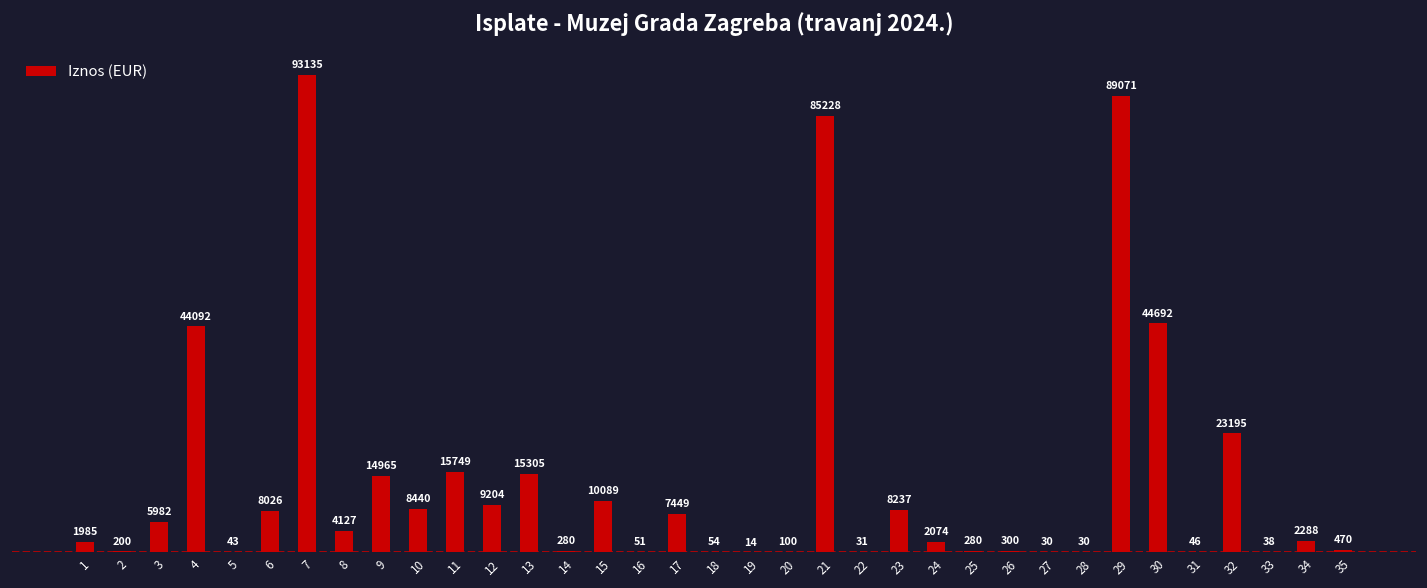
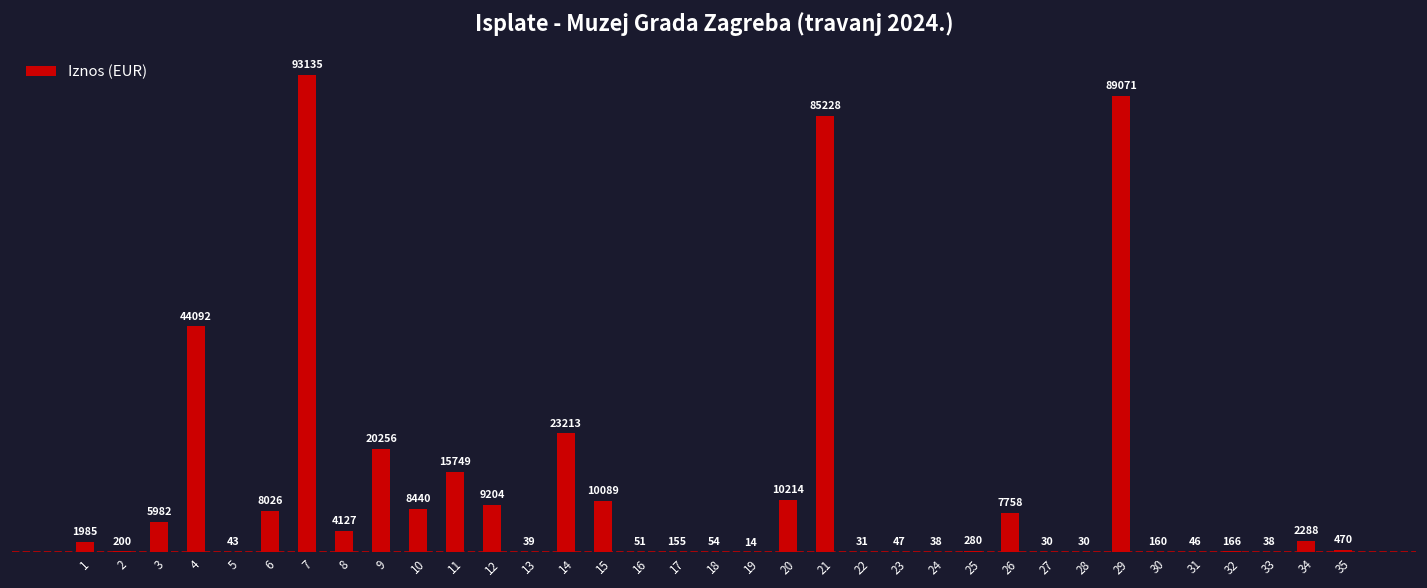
  {
    "1": 1985,
    "2": 200,
    "3": 5982,
    "4": 44092,
    "5": 43,
    "6": 8026,
    "7": 93135,
    "8": 4127,
-   "9": 14965,
+   "9": 20256,
    "10": 8440,
    "11": 15749,
    "12": 9204,
-   "13": 15305,
-   "14": 280,
+   "13": 39,
+   "14": 23213,
    "15": 10089,
    "16": 51,
-   "17": 7449,
+   "17": 155,
    "18": 54,
    "19": 14,
-   "20": 100,
+   "20": 10214,
    "21": 85228,
    "22": 31,
-   "23": 8237,
-   "24": 2074,
+   "23": 47,
+   "24": 38,
    "25": 280,
-   "26": 300,
+   "26": 7758,
    "27": 30,
    "28": 30,
    "29": 89071,
-   "30": 44692,
+   "30": 160,
    "31": 46,
-   "32": 23195,
+   "32": 166,
    "33": 38,
    "34": 2288,
    "35": 470
  }
